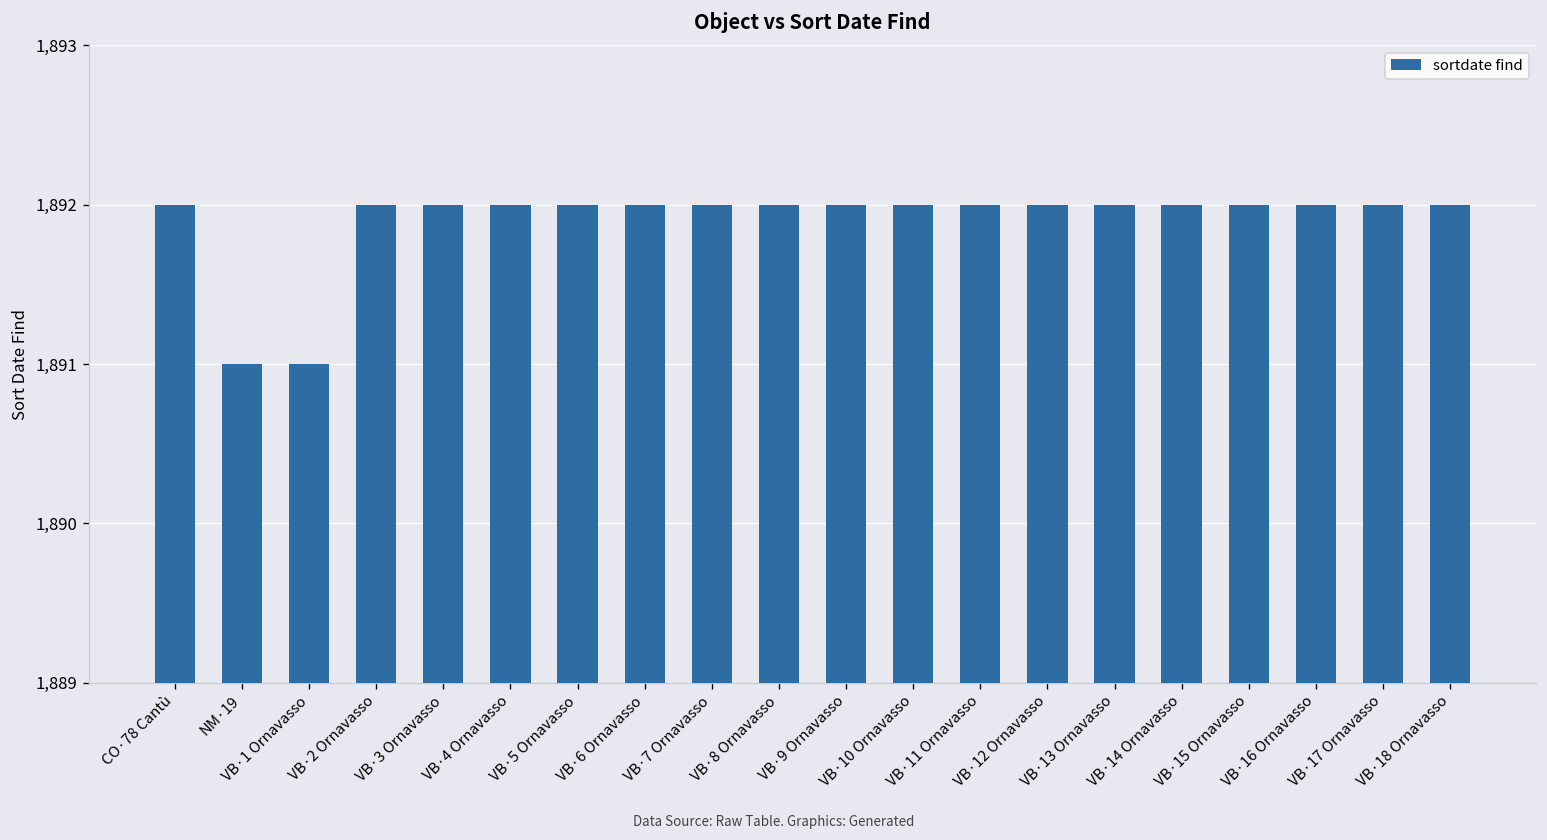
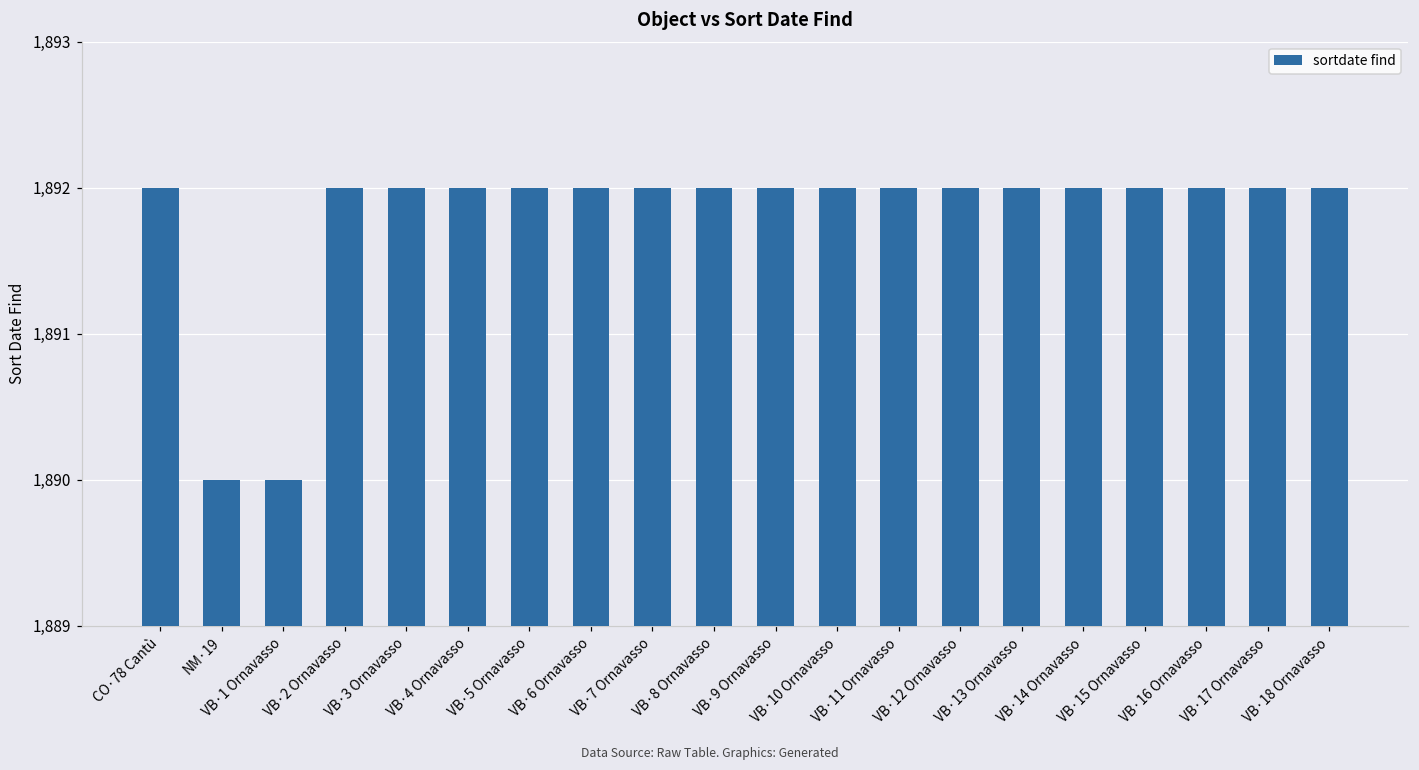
  {
    "CO·78 Cantù": "1,892",
-   "NM·19": "1,891",
-   "VB·1 Ornavasso": "1,891",
+   "NM·19": "1,890",
+   "VB·1 Ornavasso": "1,890",
    "VB·2 Ornavasso": "1,892",
    "VB·3 Ornavasso": "1,892",
    "VB·4 Ornavasso": "1,892",
    "VB·5 Ornavasso": "1,892",
    "VB·6 Ornavasso": "1,892",
    "VB·7 Ornavasso": "1,892",
    "VB·8 Ornavasso": "1,892",
    "VB·9 Ornavasso": "1,892",
    "VB·10 Ornavasso": "1,892",
    "VB·11 Ornavasso": "1,892",
    "VB·12 Ornavasso": "1,892",
    "VB·13 Ornavasso": "1,892",
    "VB·14 Ornavasso": "1,892",
    "VB·15 Ornavasso": "1,892",
    "VB·16 Ornavasso": "1,892",
    "VB·17 Ornavasso": "1,892",
    "VB·18 Ornavasso": "1,892"
  }
